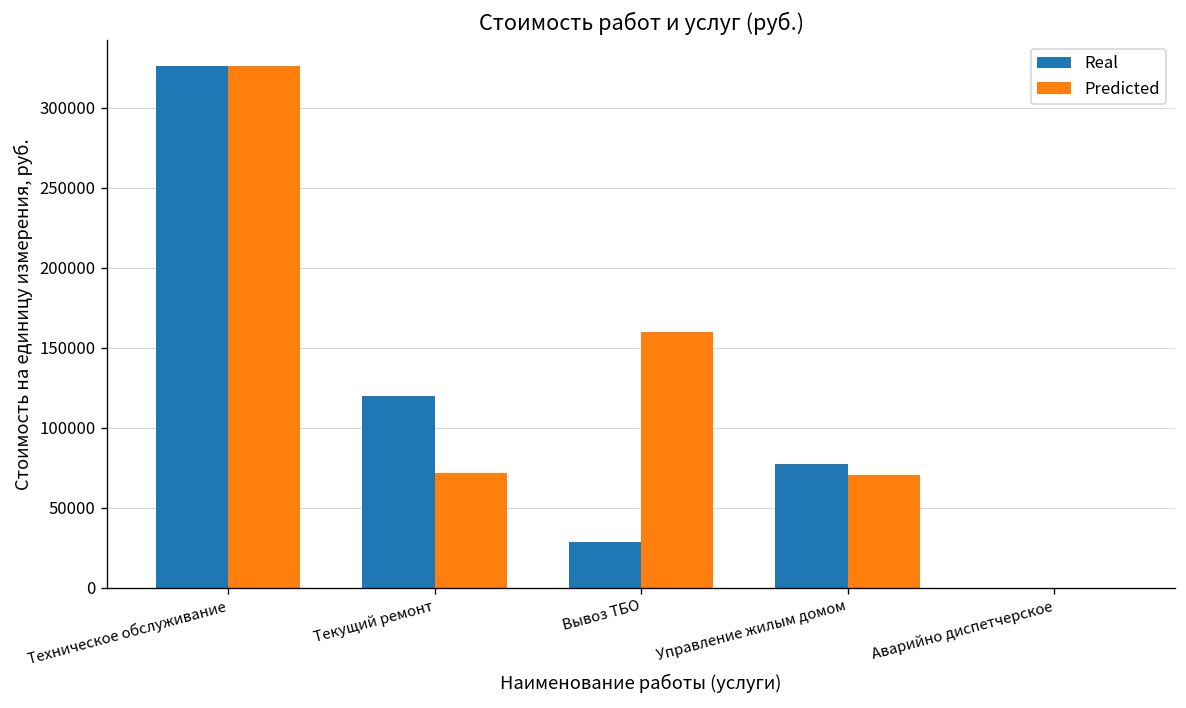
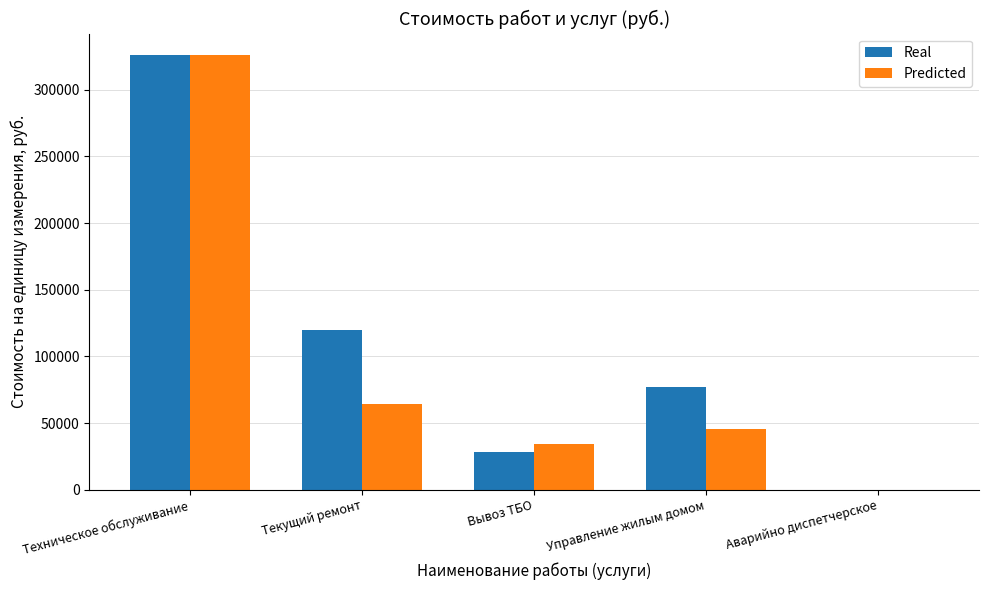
  {
    "Real": {
      "Техническое обслуживание": 326000,
      "Текущий ремонт": 120000,
      "Вывоз ТБО": 28000,
      "Управление жилым домом": 77000,
      "Аварийно диспетчерское": 0
    },
    "Predicted": {
      "Техническое обслуживание": 326000,
-     "Текущий ремонт": 71000,
-     "Вывоз ТБО": 160000,
-     "Управление жилым домом": 71000,
+     "Текущий ремонт": 64000,
+     "Вывоз ТБО": 34000,
+     "Управление жилым домом": 45000,
      "Аварийно диспетчерское": 0
    }
  }
